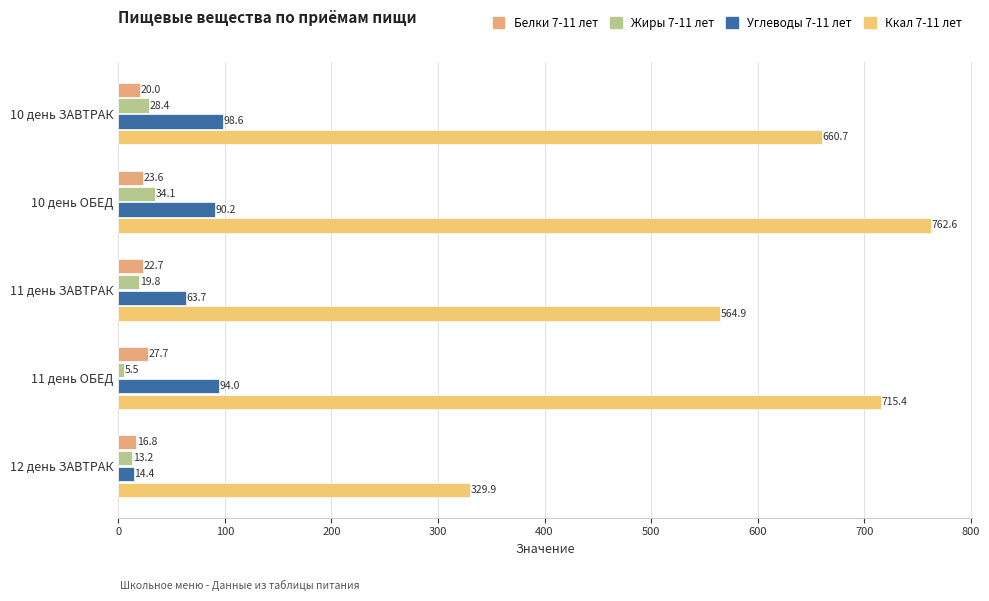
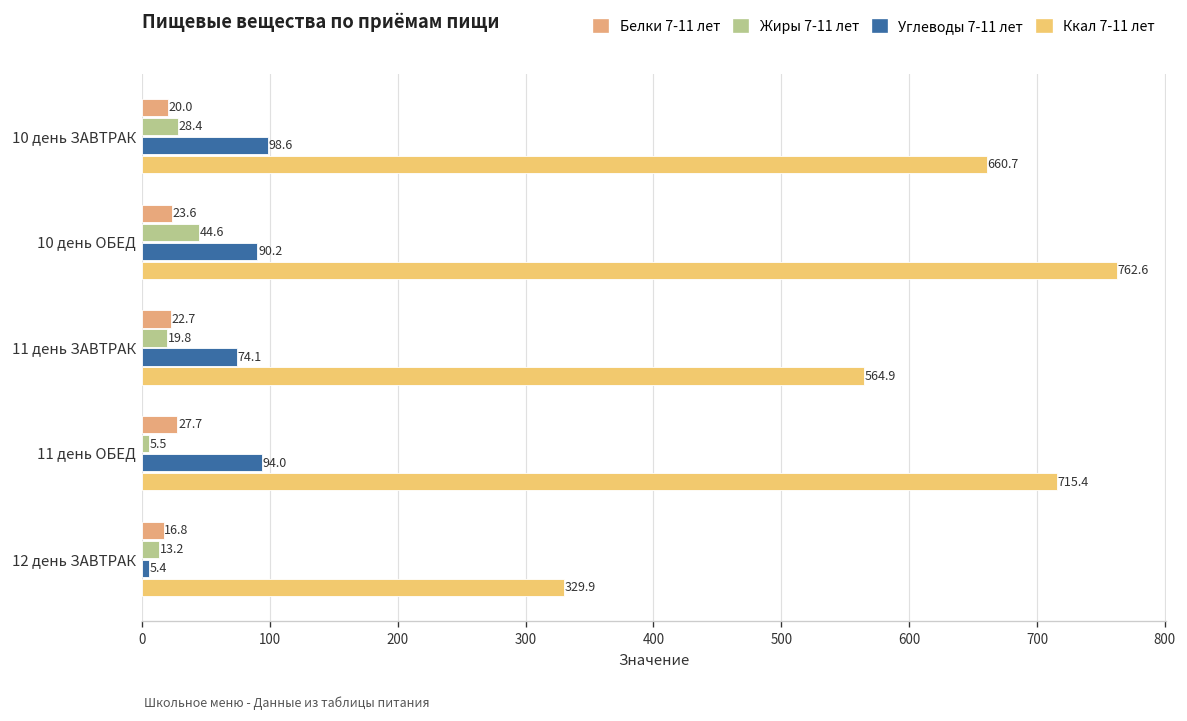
  {
    "Жиры 7-11 лет": {
      "10 день ЗАВТРАК": 28.4,
-     "10 день ОБЕД": 34.1,
+     "10 день ОБЕД": 44.6,
      "11 день ЗАВТРАК": 19.8,
      "11 день ОБЕД": 5.5,
      "12 день ЗАВТРАК": 13.2
    },
    "Углеводы 7-11 лет": {
      "10 день ЗАВТРАК": 98.6,
      "10 день ОБЕД": 90.2,
-     "11 день ЗАВТРАК": 63.7,
+     "11 день ЗАВТРАК": 74.1,
      "11 день ОБЕД": 94.0,
-     "12 день ЗАВТРАК": 14.4
+     "12 день ЗАВТРАК": 5.4
    }
  }
